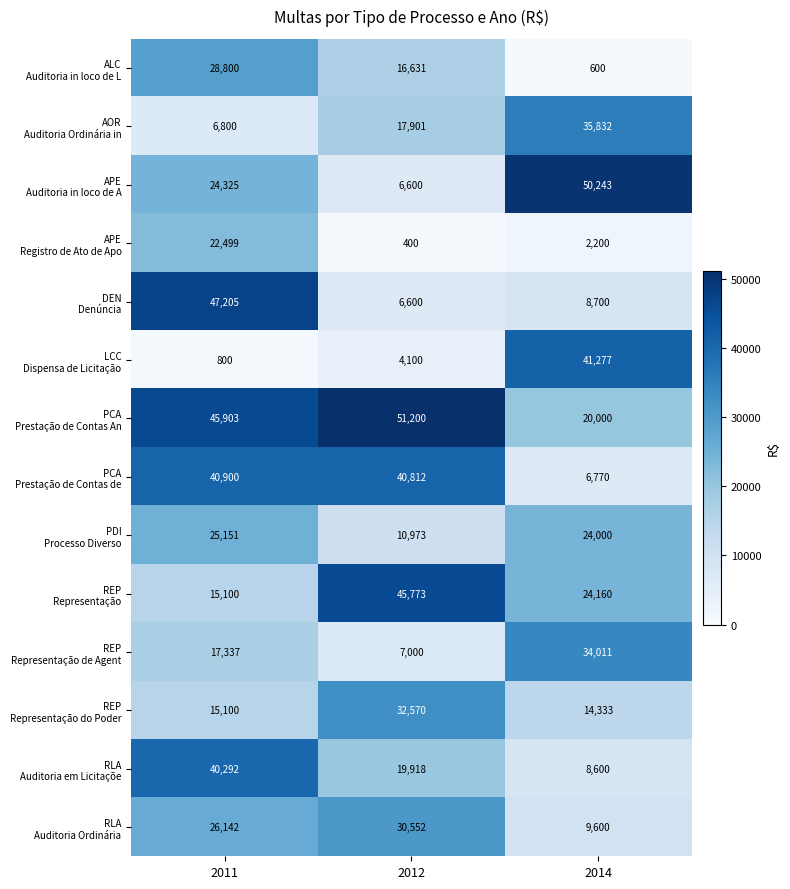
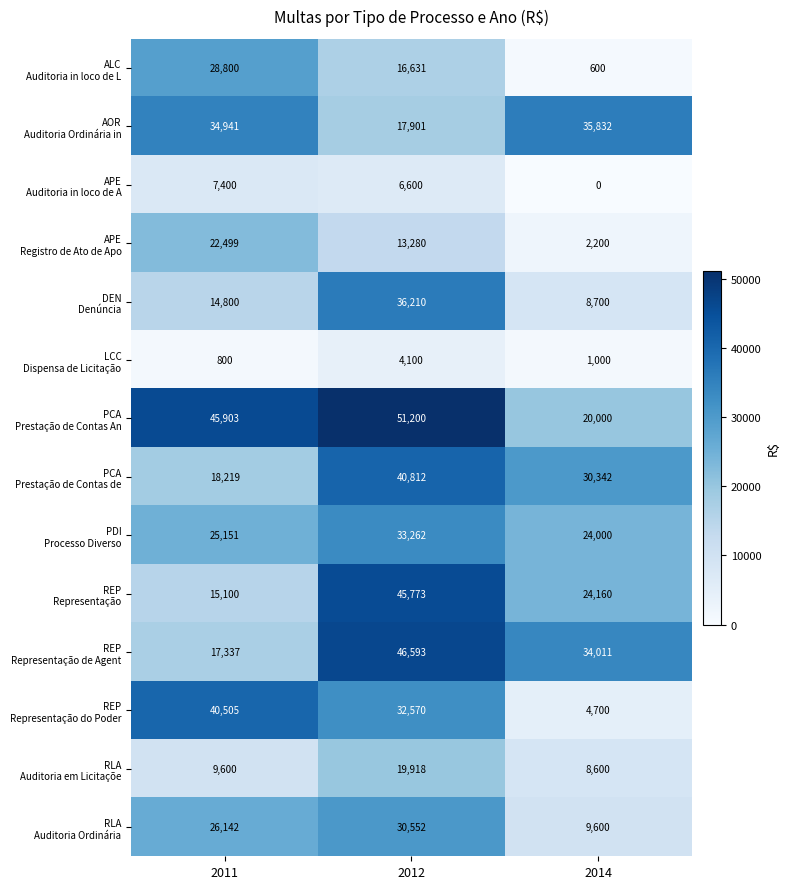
  {
    "ALC Auditoria in loco de L": {
      "2011": "28,800",
      "2012": "16,631",
      "2014": "600"
    },
    "AOR Auditoria Ordinária in": {
-     "2011": "6,800",
+     "2011": "34,941",
      "2012": "17,901",
      "2014": "35,832"
    },
    "APE Auditoria in loco de A": {
-     "2011": "24,325",
+     "2011": "7,400",
      "2012": "6,600",
-     "2014": "50,243"
+     "2014": "0"
    },
    "APE Registro de Ato de Apo": {
      "2011": "22,499",
-     "2012": "400",
+     "2012": "13,280",
      "2014": "2,200"
    },
    "DEN Denúncia": {
-     "2011": "47,205",
-     "2012": "6,600",
+     "2011": "14,800",
+     "2012": "36,210",
      "2014": "8,700"
    },
    "LCC Dispensa de Licitação": {
      "2011": "800",
      "2012": "4,100",
-     "2014": "41,277"
+     "2014": "1,000"
    },
    "PCA Prestação de Contas An": {
      "2011": "45,903",
      "2012": "51,200",
      "2014": "20,000"
    },
    "PCA Prestação de Contas de": {
-     "2011": "40,900",
+     "2011": "18,219",
      "2012": "40,812",
-     "2014": "6,770"
+     "2014": "30,342"
    },
    "PDI Processo Diverso": {
      "2011": "25,151",
-     "2012": "10,973",
+     "2012": "33,262",
      "2014": "24,000"
    },
    "REP Representação": {
      "2011": "15,100",
      "2012": "45,773",
      "2014": "24,160"
    },
    "REP Representação de Agent": {
      "2011": "17,337",
-     "2012": "7,000",
+     "2012": "46,593",
      "2014": "34,011"
    },
    "REP Representação do Poder": {
-     "2011": "15,100",
+     "2011": "40,505",
      "2012": "32,570",
-     "2014": "14,333"
+     "2014": "4,700"
    },
    "RLA Auditoria em Licitaçõe": {
-     "2011": "40,292",
+     "2011": "9,600",
      "2012": "19,918",
      "2014": "8,600"
    },
    "RLA Auditoria Ordinária": {
      "2011": "26,142",
      "2012": "30,552",
      "2014": "9,600"
    }
  }
